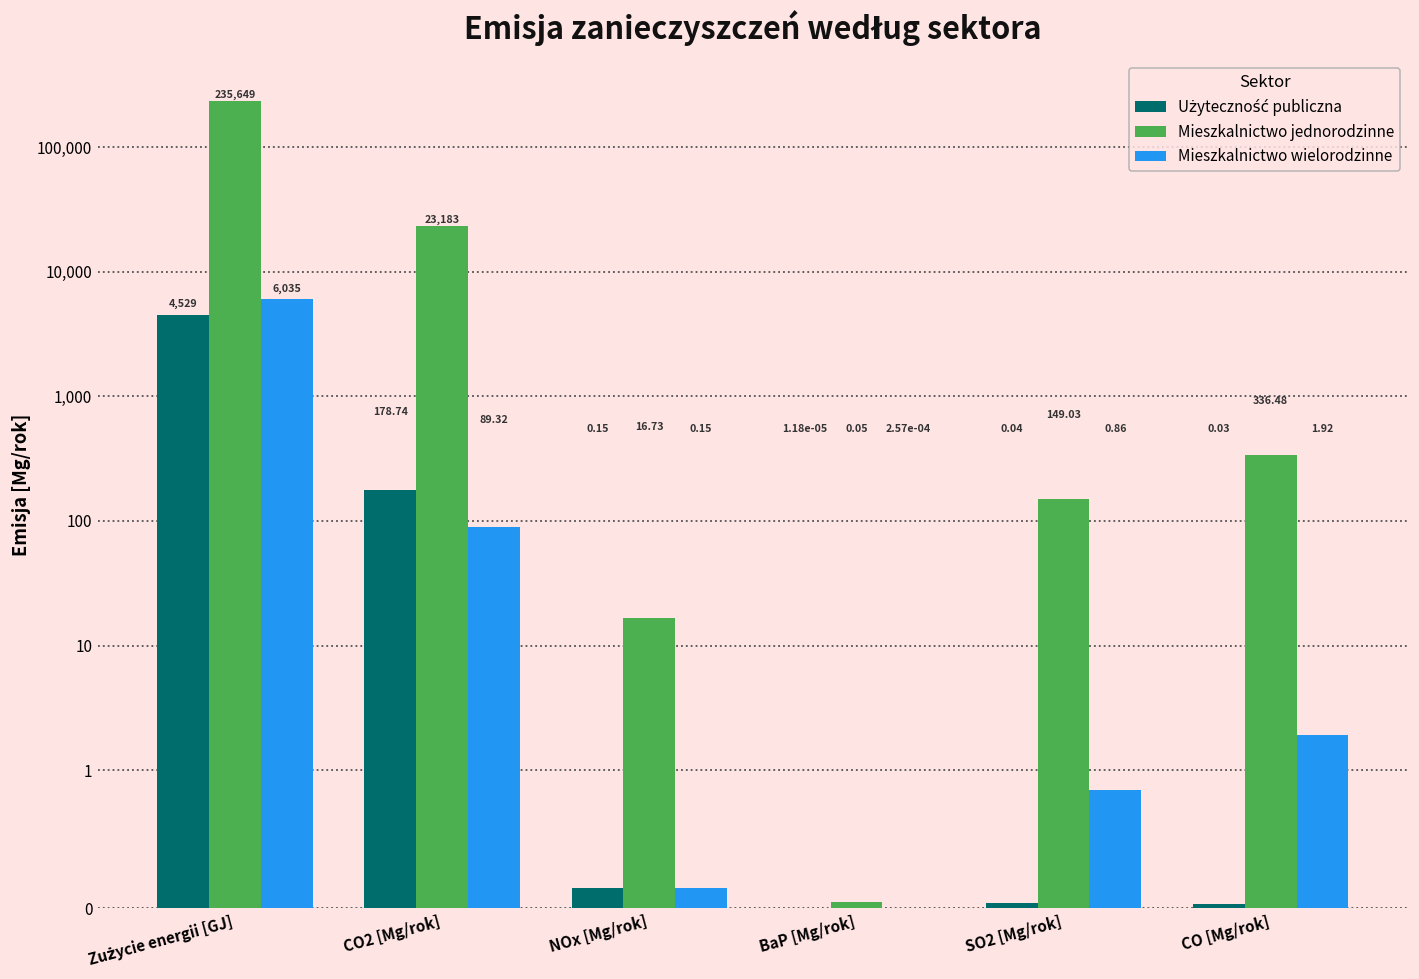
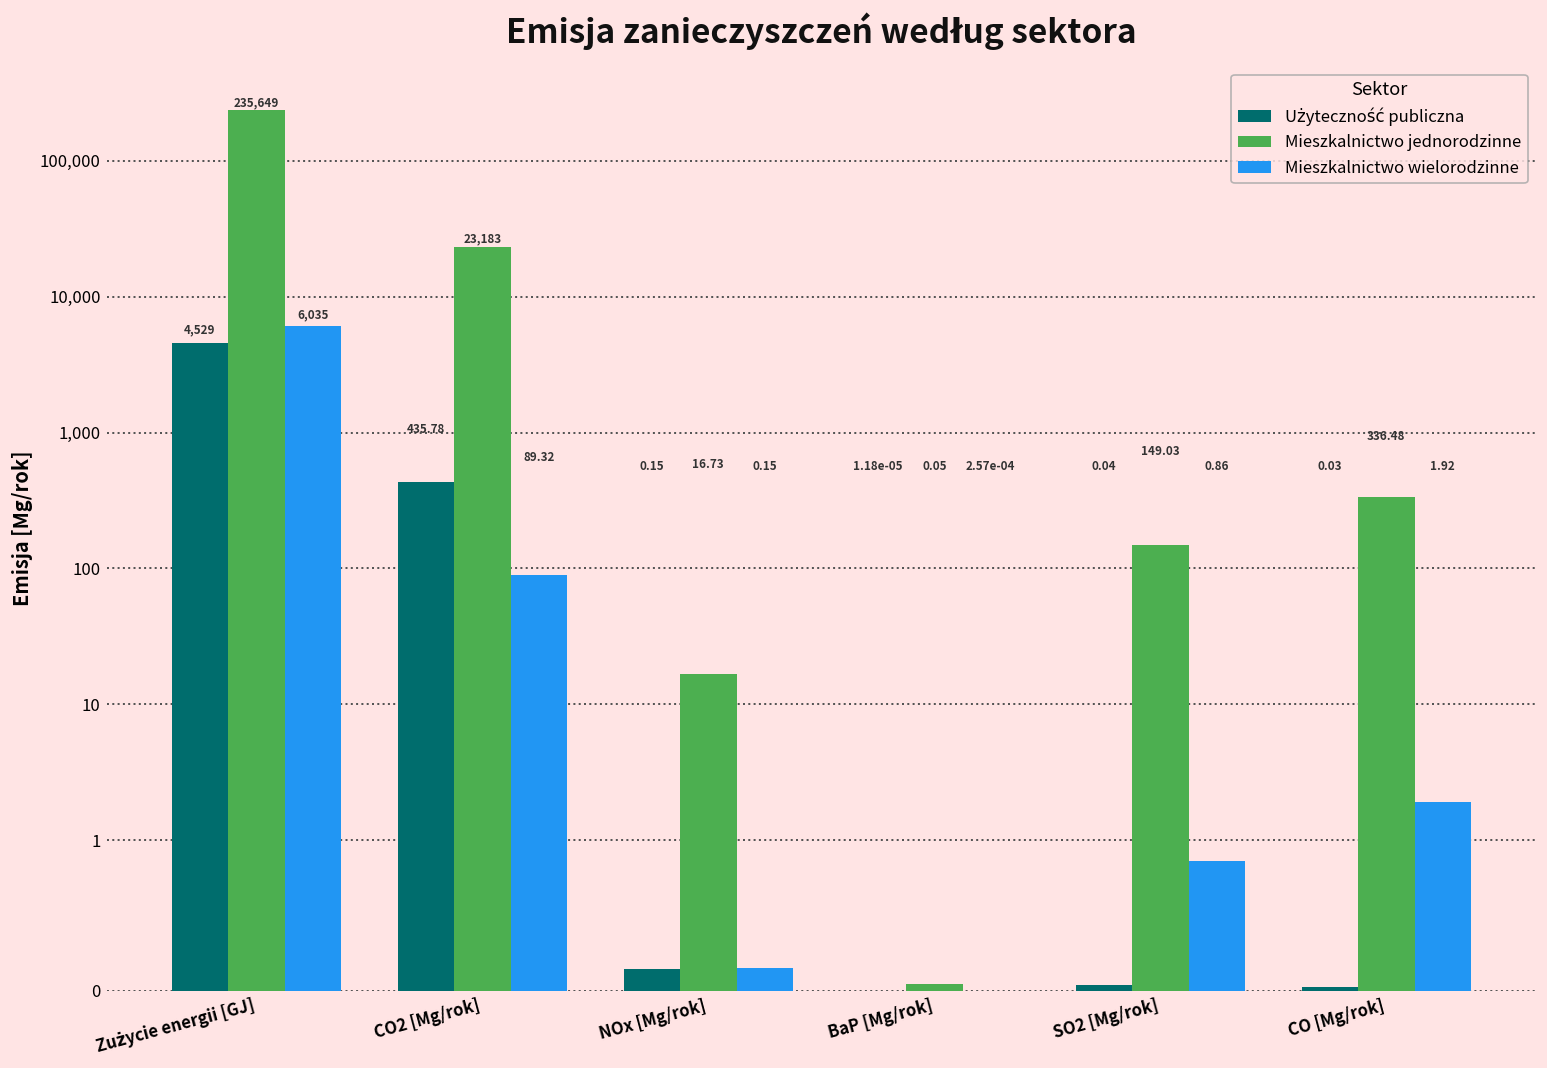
  {
    "Użyteczność publiczna": {
      "Zużycie energii [GJ]": "4,529",
-     "CO2 [Mg/rok]": "178.74"
+     "CO2 [Mg/rok]": "435.78"
    },
    "Mieszkalnictwo jednorodzinne": {
      "Zużycie energii [GJ]": "235,649",
      "CO2 [Mg/rok]": "23,183"
    },
    "Mieszkalnictwo wielorodzinne": {
      "Zużycie energii [GJ]": "6,035"
    }
  }
